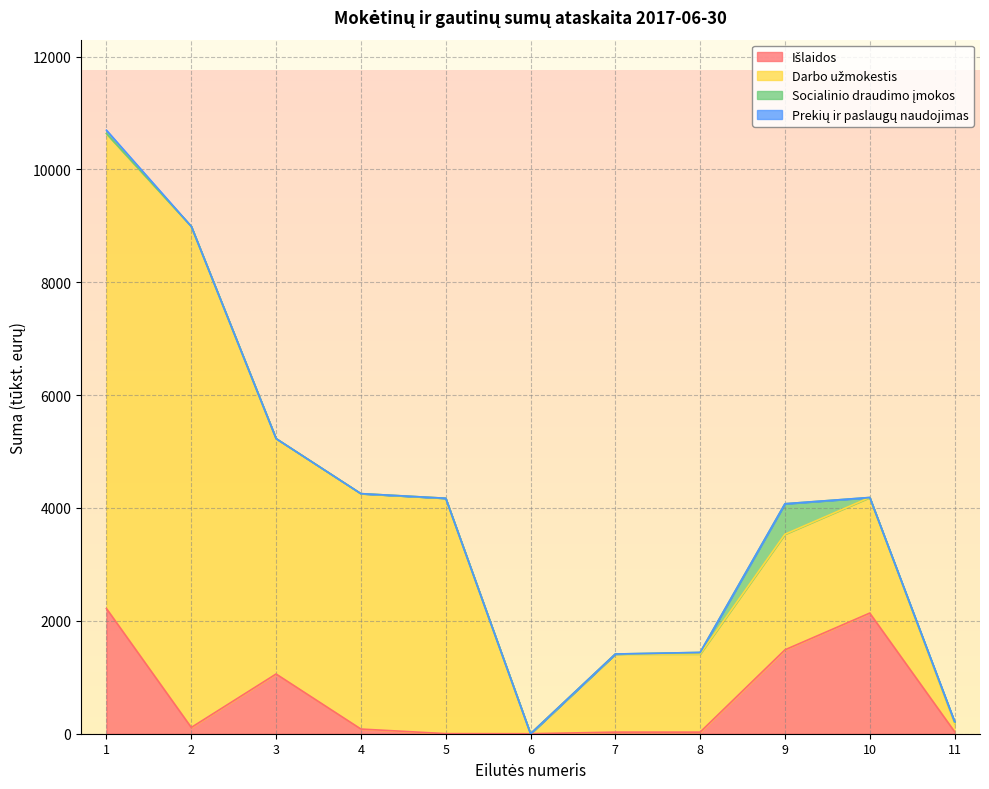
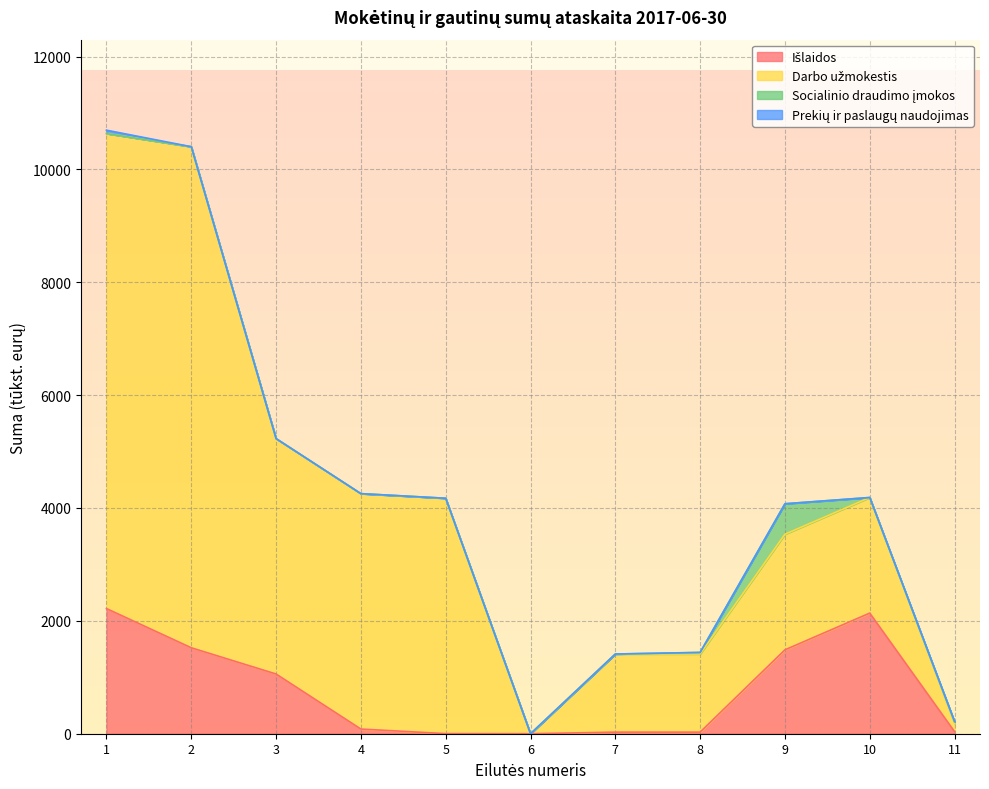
  {
    "Išlaidos": {
      "1": 2200,
-     "2": 100,
+     "2": 1500,
      "3": 1100,
      "4": 100,
      "5": 0,
      "7": 0,
      "8": 0,
      "9": 1500,
      "10": 2100,
      "11": 0
    },
    "Darbo užmokestis": {
      "9": 2000
    },
    "Prekių ir paslaugų naudojimas": {
      "1": 100
    }
  }
